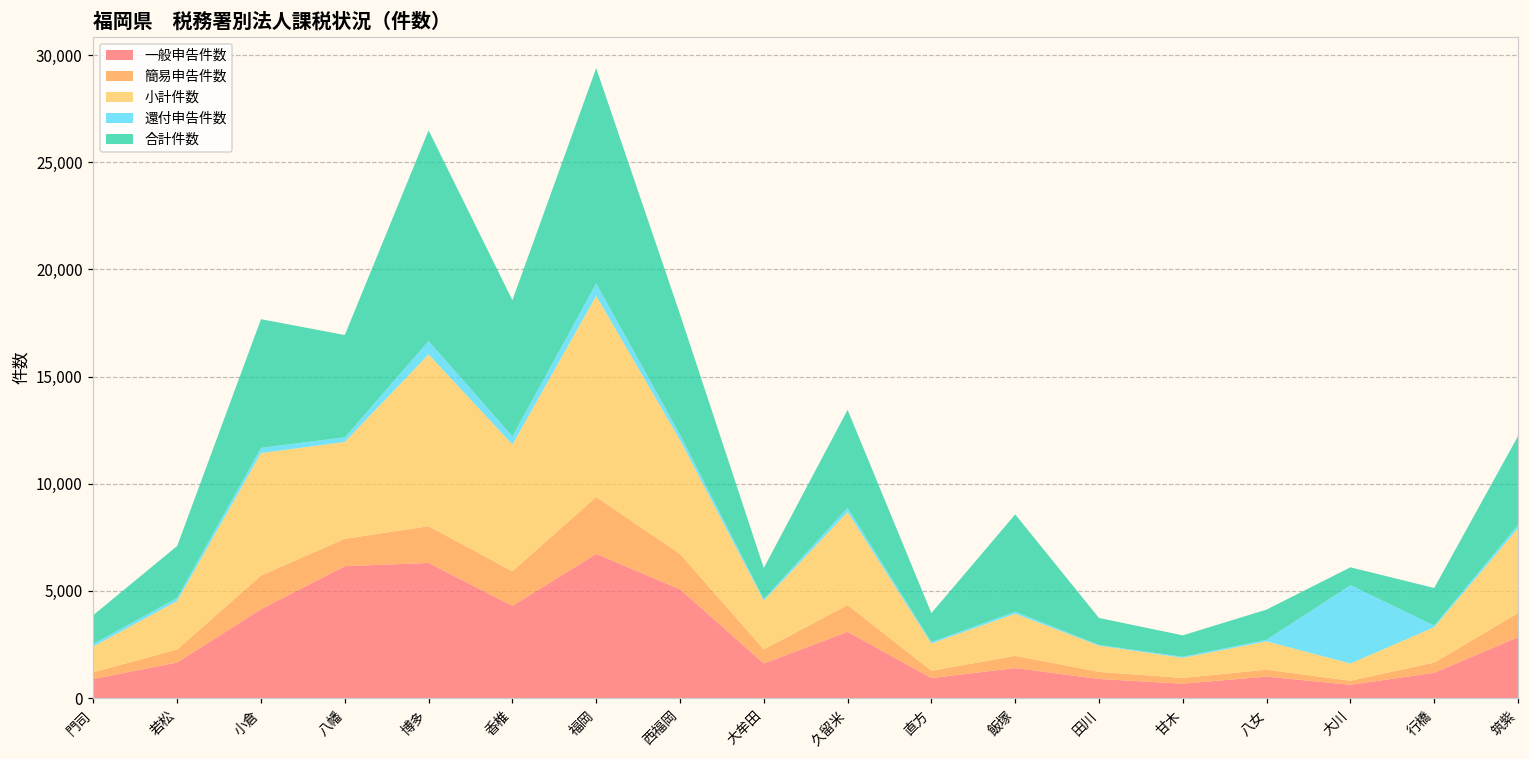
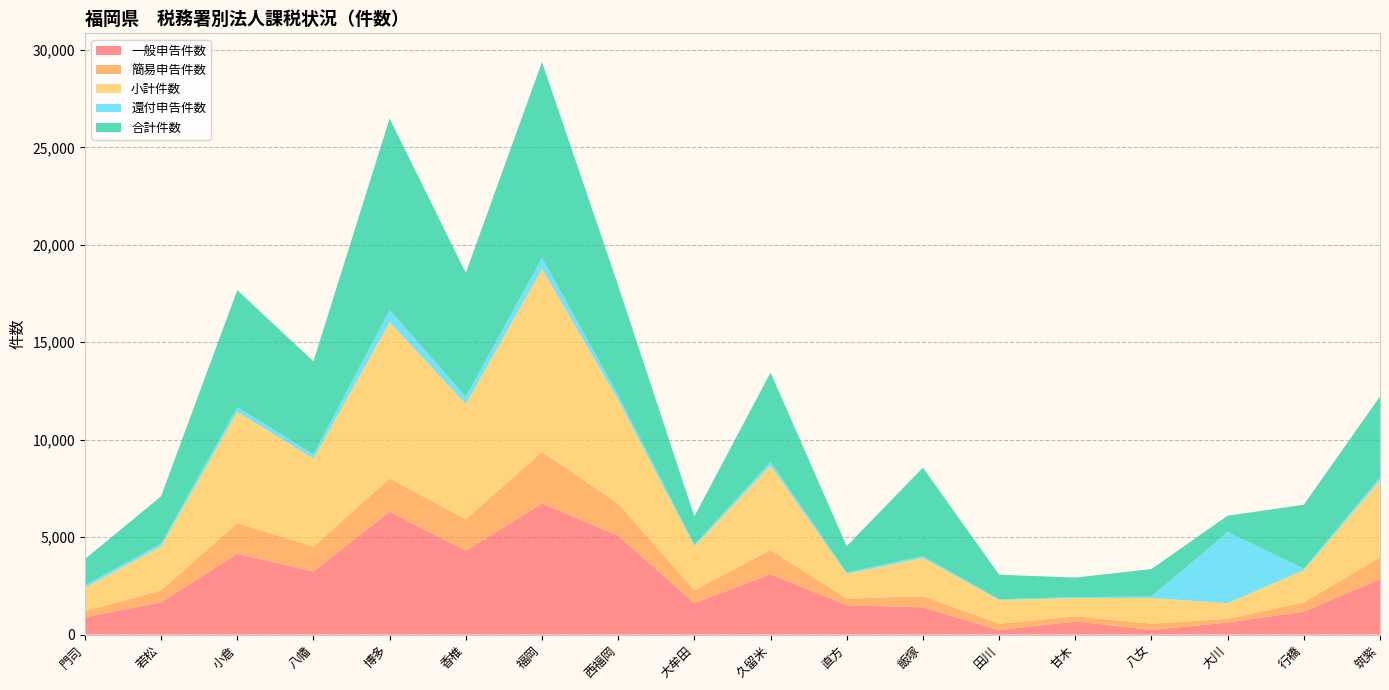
  {
    "一般申告件数": {
      "門司": "900",
      "若松": "1,700",
      "小倉": "4,100",
-     "八幡": "6,200",
+     "八幡": "3,200",
      "博多": "6,300",
      "香椎": "4,300",
      "福岡": "6,700",
      "西福岡": "5,100",
      "大牟田": "1,600",
      "久留米": "3,100",
-     "直方": "900",
+     "直方": "1,500",
      "飯塚": "1,400",
-     "田川": "900",
+     "田川": "200",
      "甘木": "700",
-     "八女": "1,000",
+     "八女": "200",
      "大川": "600",
      "行橋": "1,200",
      "筑紫": "2,800"
    },
    "還付申告件数": {
      "若松": "100",
      "小倉": "200",
      "八幡": "200",
      "博多": "600",
      "香椎": "400",
      "福岡": "600",
      "西福岡": "300",
      "久留米": "200",
      "大川": "3,700",
      "筑紫": "200"
    },
    "合計件数": {
      "門司": "1,300",
      "若松": "2,400",
      "小倉": "6,000",
      "八幡": "4,800",
      "博多": "9,800",
      "香椎": "6,400",
      "福岡": "10,000",
      "西福岡": "5,600",
      "大牟田": "1,500",
      "久留米": "4,600",
      "直方": "1,300",
      "飯塚": "4,500",
      "田川": "1,300",
      "甘木": "1,000",
      "八女": "1,400",
      "大川": "800",
-     "行橋": "1,800",
+     "行橋": "3,300",
      "筑紫": "4,100"
    }
  }
